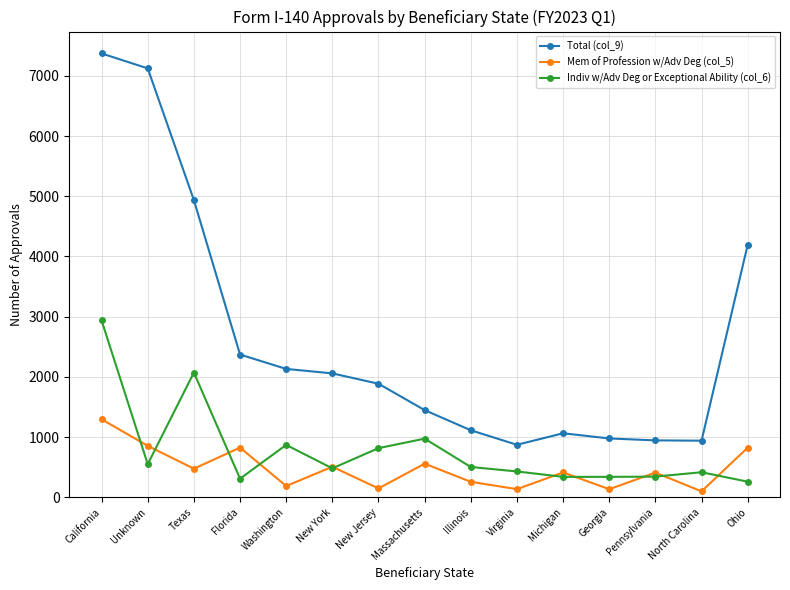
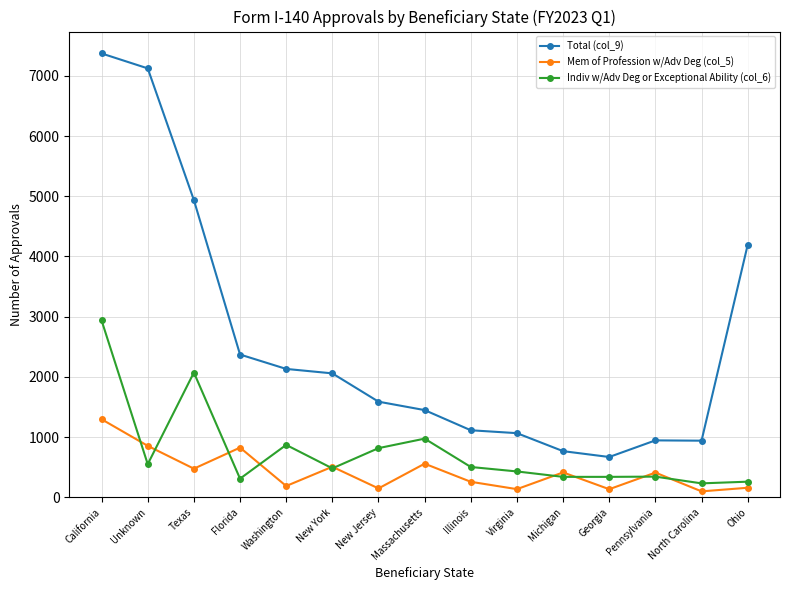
  {
    "Total (col_9)": {
      "California": 7400,
      "Unknown": 7100,
      "Texas": 4900,
      "Florida": 2400,
      "Washington": 2100,
      "New York": 2100,
-     "New Jersey": 1900,
+     "New Jersey": 1600,
      "Massachusetts": 1400,
      "Illinois": 1100,
-     "Virginia": 900,
-     "Michigan": 1100,
-     "Georgia": 1000,
+     "Virginia": 1100,
+     "Michigan": 800,
+     "Georgia": 700,
      "Pennsylvania": 900,
      "North Carolina": 900,
      "Ohio": 4200
    },
    "Mem of Profession w/Adv Deg (col_5)": {
      "California": 1300,
      "Unknown": 900,
      "Texas": 500,
      "Florida": 800,
      "Washington": 200,
      "New Jersey": 100,
      "Massachusetts": 600,
      "Illinois": 300,
      "Virginia": 100,
      "Michigan": 400,
      "Georgia": 100,
      "Pennsylvania": 400,
      "North Carolina": 100,
-     "Ohio": 800
+     "Ohio": 200
    },
    "Indiv w/Adv Deg or Exceptional Ability (col_6)": {
      "California": 2900,
      "Unknown": 600,
      "Texas": 2100,
      "Florida": 300,
      "Washington": 900,
      "New Jersey": 800,
      "Massachusetts": 1000,
      "Illinois": 500,
      "Virginia": 400,
      "Michigan": 300,
      "Georgia": 300,
      "Pennsylvania": 300,
-     "North Carolina": 400,
+     "North Carolina": 200,
      "Ohio": 300
    }
  }
